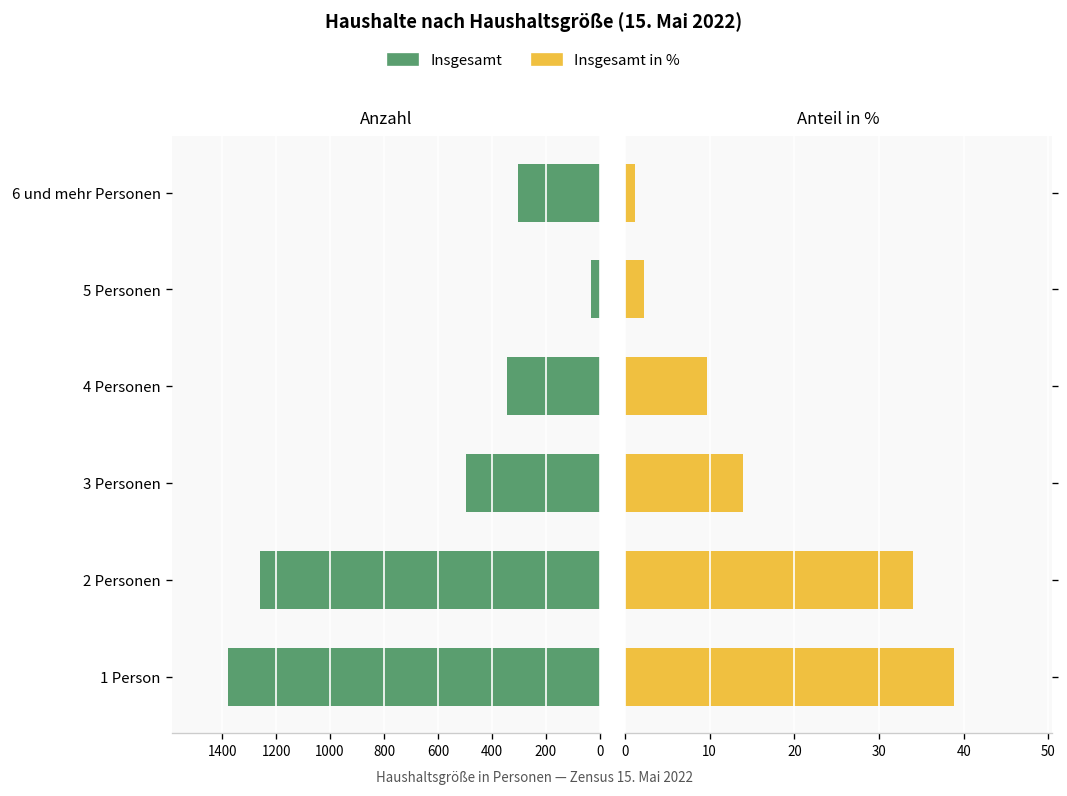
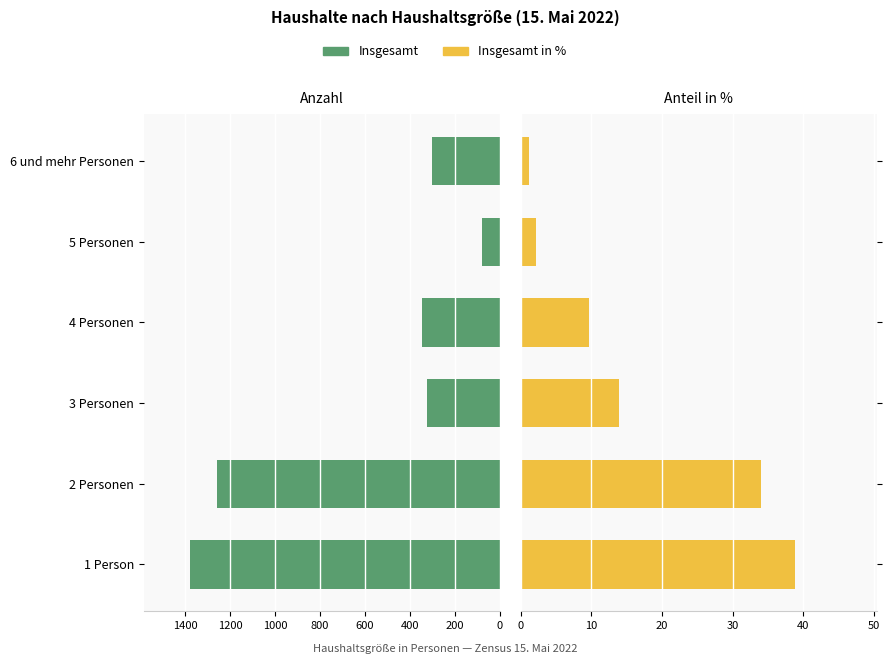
  {
    "Anzahl": {
      "6 und mehr Personen": 300,
-     "5 Personen": 30,
+     "5 Personen": 80,
      "4 Personen": 350,
-     "3 Personen": 500,
+     "3 Personen": 320,
      "2 Personen": 1260,
      "1 Person": 1380
    }
  }
